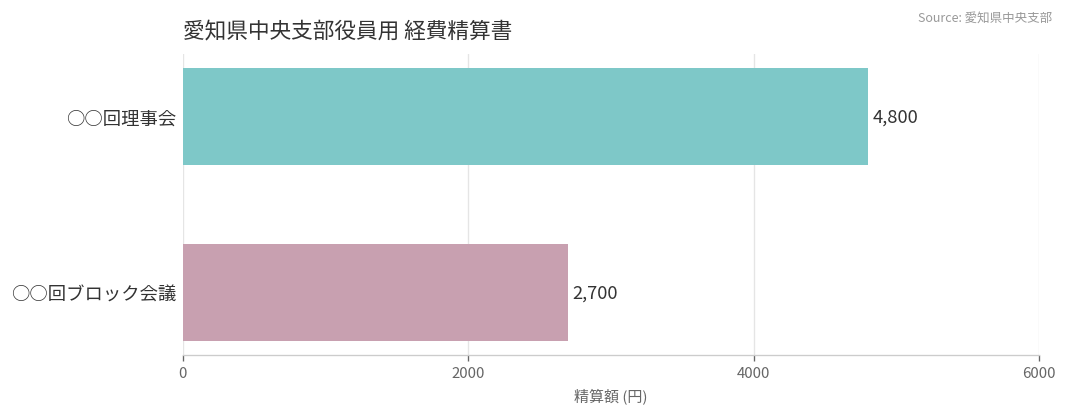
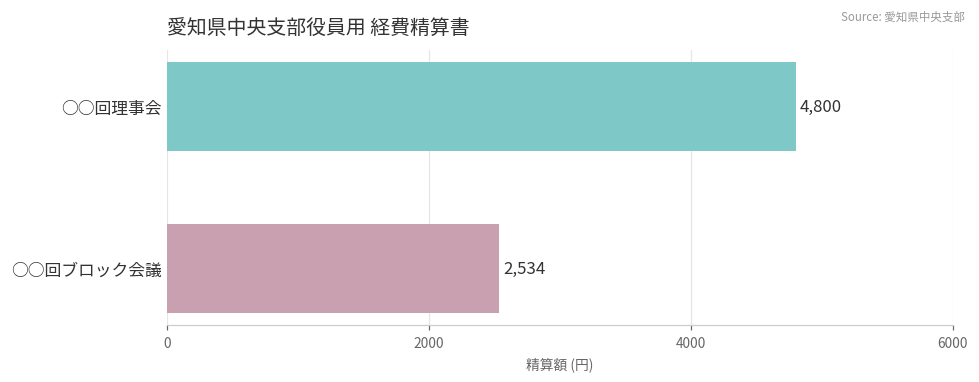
  {
    "○○回理事会": "4,800",
-   "○○回ブロック会議": "2,700"
+   "○○回ブロック会議": "2,534"
  }
